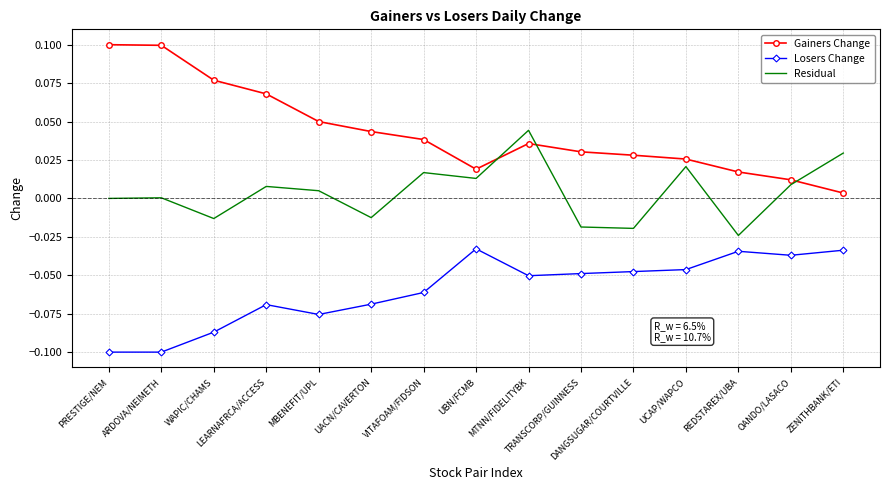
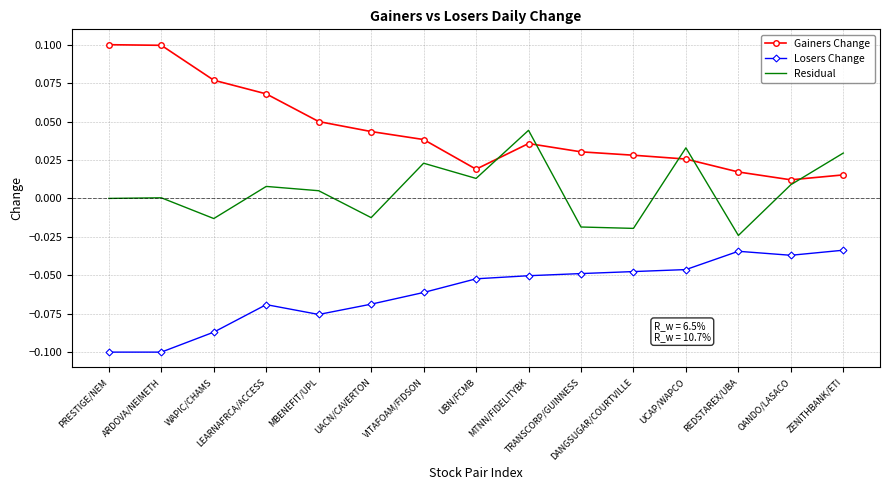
  {
    "Gainers Change": {
      "PRESTIGE/NEM": 0.100,
      "ARDOVA/NEIMETH": 0.100,
      "WAPIC/CHAMS": 0.077,
      "LEARNAFRCA/ACCESS": 0.068,
      "MBENEFIT/UPL": 0.050,
      "UACN/CAVERTON": 0.044,
      "VITAFOAM/FIDSON": 0.038,
      "UBN/FCMB": 0.019,
      "MTNN/FIDELITYBK": 0.036,
      "TRANSCORP/GUINNESS": 0.030,
      "DANGSUGAR/COURTVILLE": 0.028,
      "UCAP/WAPCO": 0.026,
      "REDSTAREX/UBA": 0.017,
      "OANDO/LASACO": 0.012,
-     "ZENITHBANK/ETI": 0.004
+     "ZENITHBANK/ETI": 0.015
    },
    "Losers Change": {
      "PRESTIGE/NEM": -0.100,
      "ARDOVA/NEIMETH": -0.100,
      "WAPIC/CHAMS": -0.087,
      "LEARNAFRCA/ACCESS": -0.069,
      "MBENEFIT/UPL": -0.076,
      "UACN/CAVERTON": -0.069,
      "VITAFOAM/FIDSON": -0.061,
-     "UBN/FCMB": -0.033,
+     "UBN/FCMB": -0.052,
      "MTNN/FIDELITYBK": -0.050,
      "TRANSCORP/GUINNESS": -0.049,
      "DANGSUGAR/COURTVILLE": -0.048,
      "UCAP/WAPCO": -0.046,
      "REDSTAREX/UBA": -0.034,
      "OANDO/LASACO": -0.037,
      "ZENITHBANK/ETI": -0.034
    },
    "Residual": {
      "PRESTIGE/NEM": 0.000,
      "ARDOVA/NEIMETH": 0.000,
      "WAPIC/CHAMS": -0.013,
      "LEARNAFRCA/ACCESS": 0.008,
      "MBENEFIT/UPL": 0.005,
      "UACN/CAVERTON": -0.013,
-     "VITAFOAM/FIDSON": 0.017,
+     "VITAFOAM/FIDSON": 0.023,
      "UBN/FCMB": 0.013,
      "MTNN/FIDELITYBK": 0.044,
      "TRANSCORP/GUINNESS": -0.019,
      "DANGSUGAR/COURTVILLE": -0.020,
-     "UCAP/WAPCO": 0.021,
+     "UCAP/WAPCO": 0.033,
      "REDSTAREX/UBA": -0.024,
      "OANDO/LASACO": 0.009,
      "ZENITHBANK/ETI": 0.030
    }
  }
